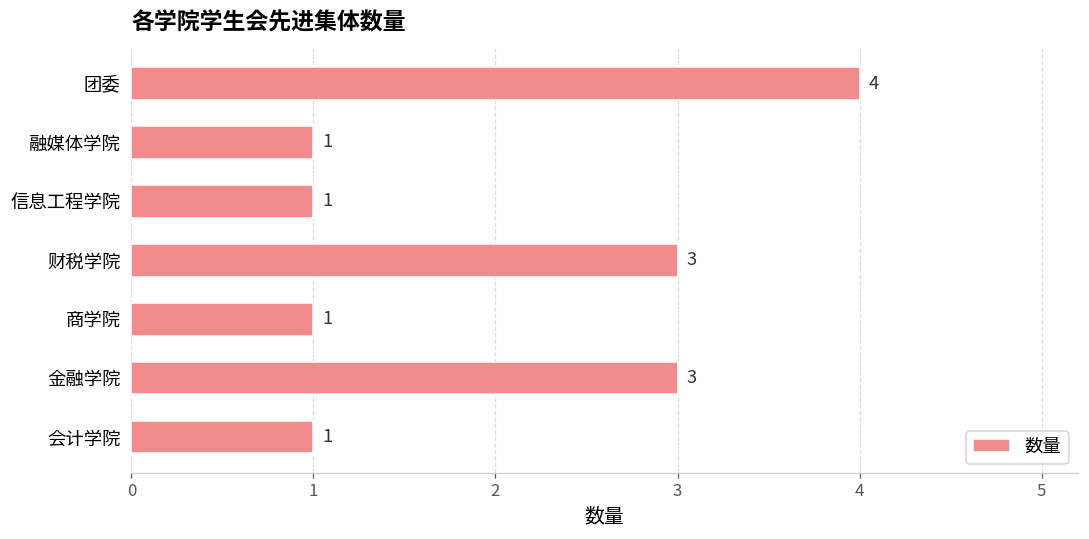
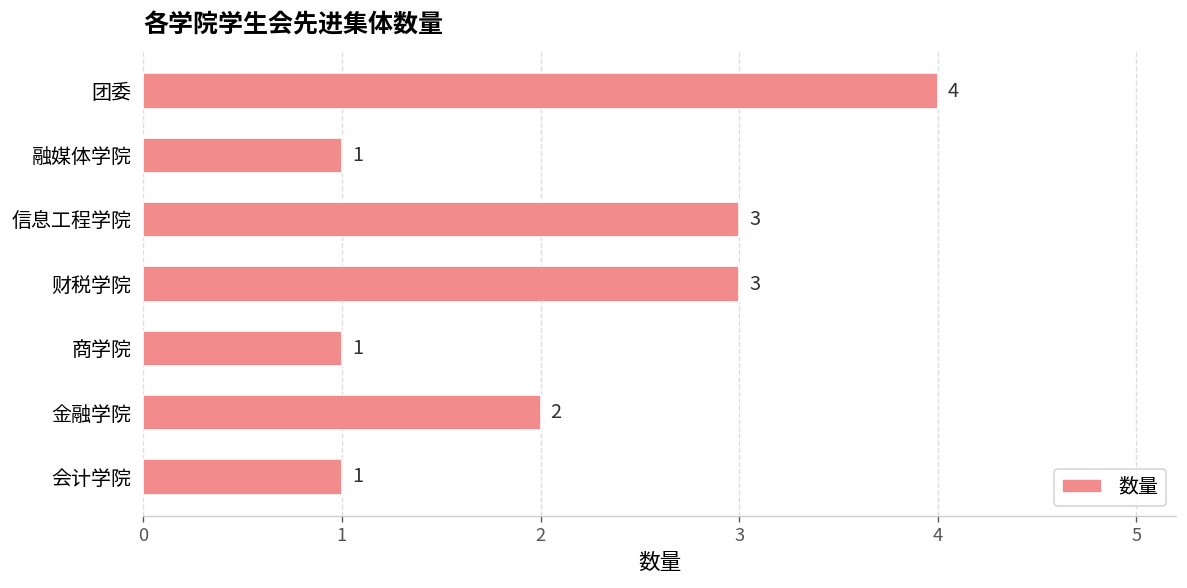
  {
    "团委": 4,
    "融媒体学院": 1,
-   "信息工程学院": 1,
+   "信息工程学院": 3,
    "财税学院": 3,
    "商学院": 1,
-   "金融学院": 3,
+   "金融学院": 2,
    "会计学院": 1
  }
